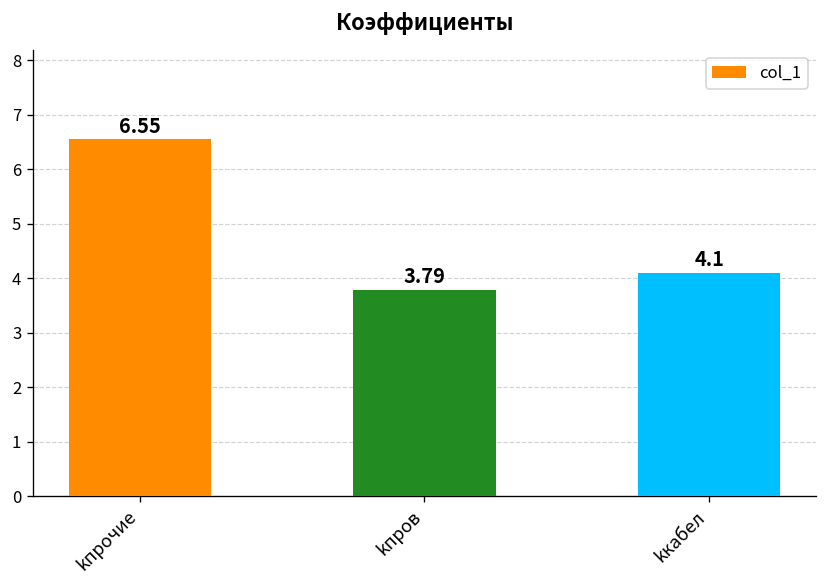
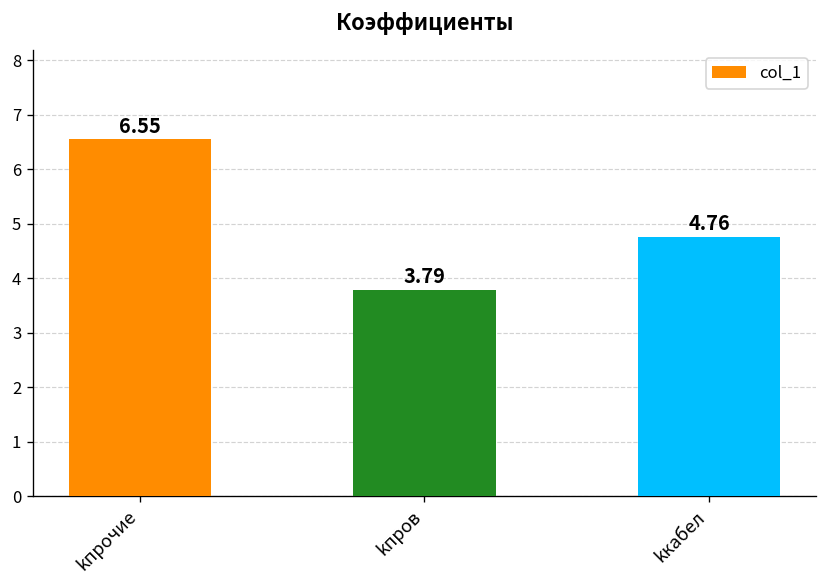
  {
    "kпрочие": 6.55,
    "kпров": 3.79,
-   "kкабел": 4.1
+   "kкабел": 4.76
  }
